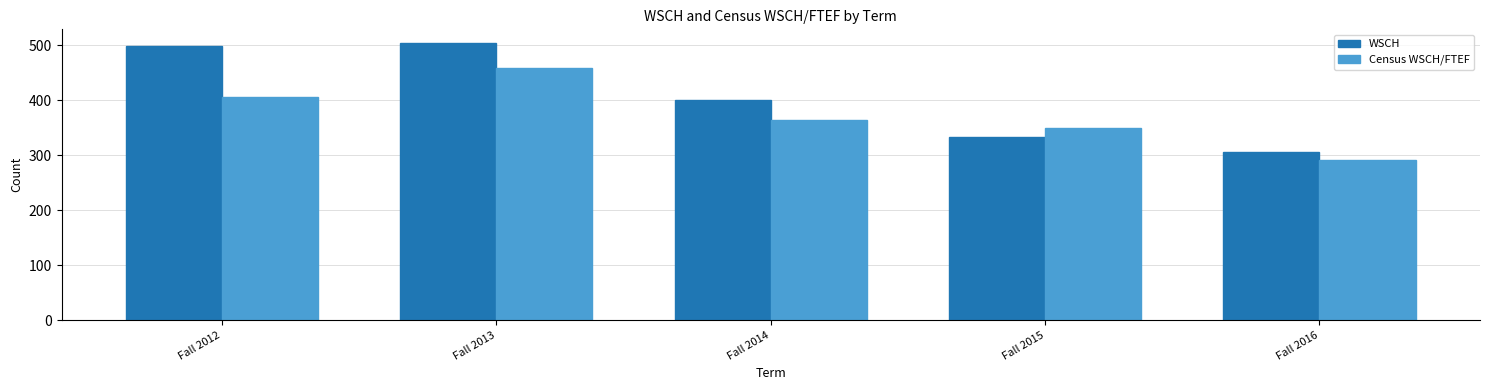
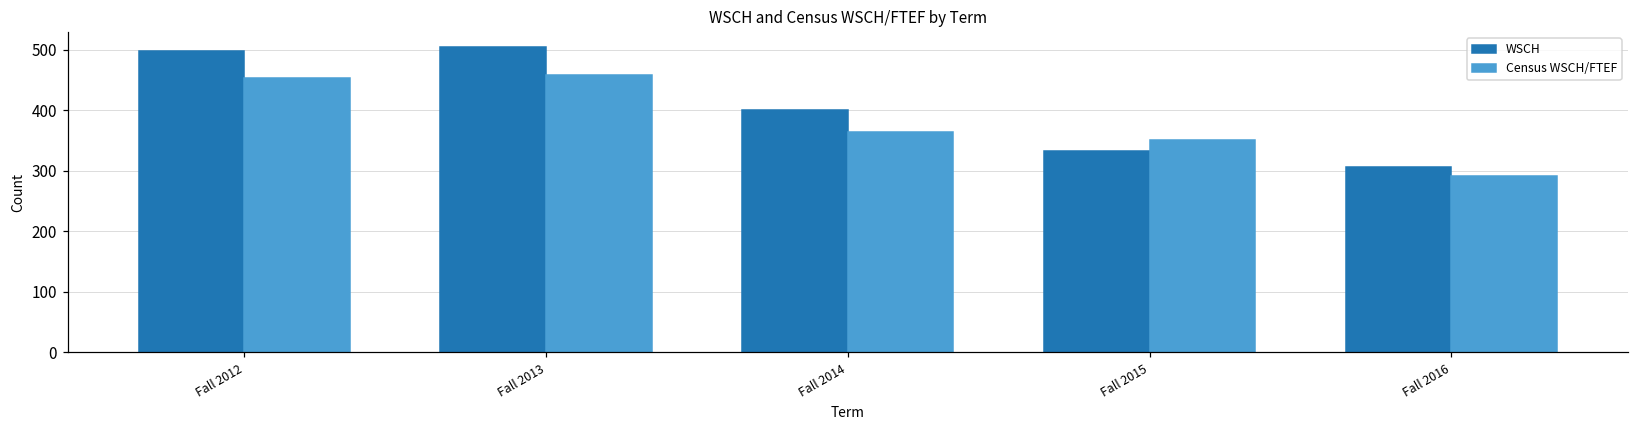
  {
    "WSCH": {
      "Fall 2012": 500,
      "Fall 2013": 500,
      "Fall 2014": 400,
      "Fall 2015": 330,
      "Fall 2016": 310
    },
    "Census WSCH/FTEF": {
-     "Fall 2012": 410,
+     "Fall 2012": 450,
      "Fall 2013": 460,
      "Fall 2014": 360,
      "Fall 2015": 350,
      "Fall 2016": 290
    }
  }
